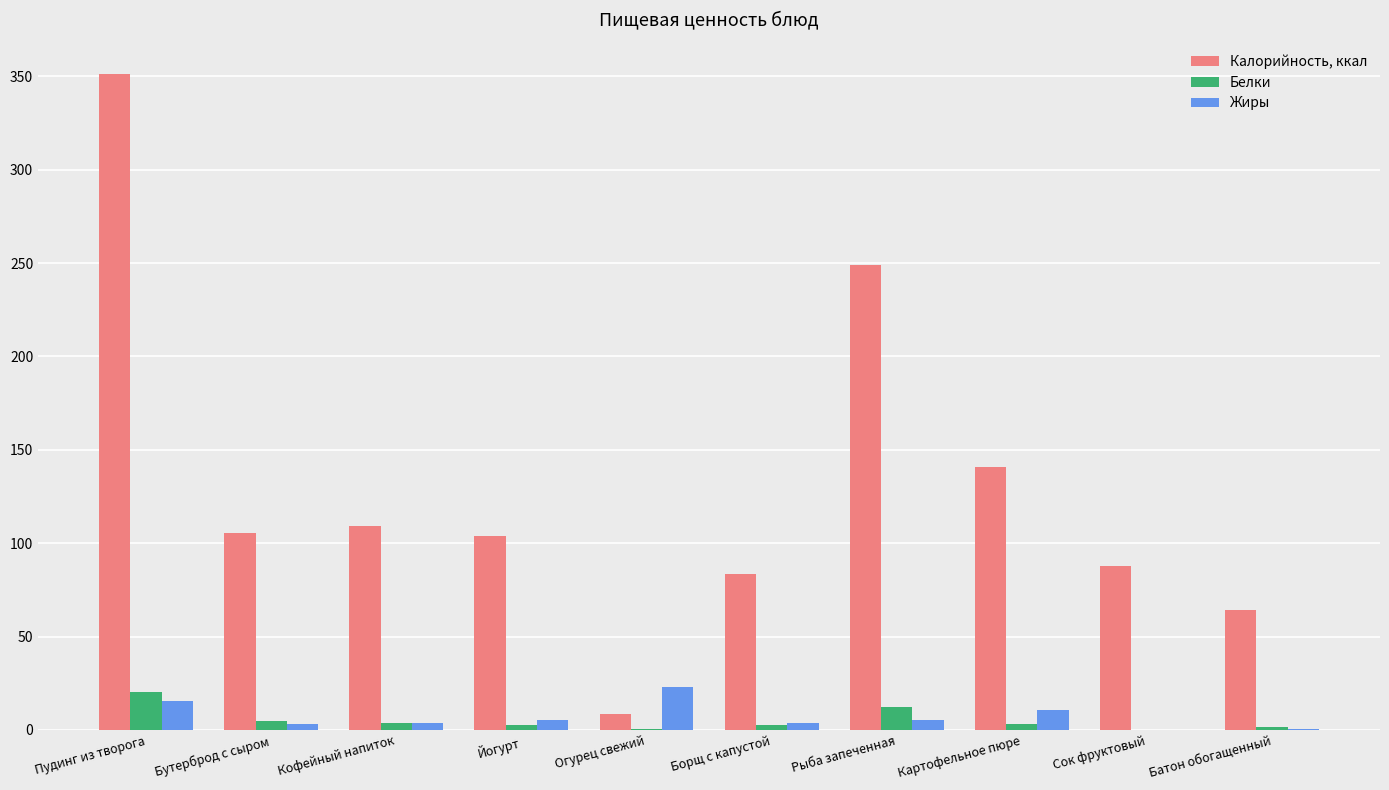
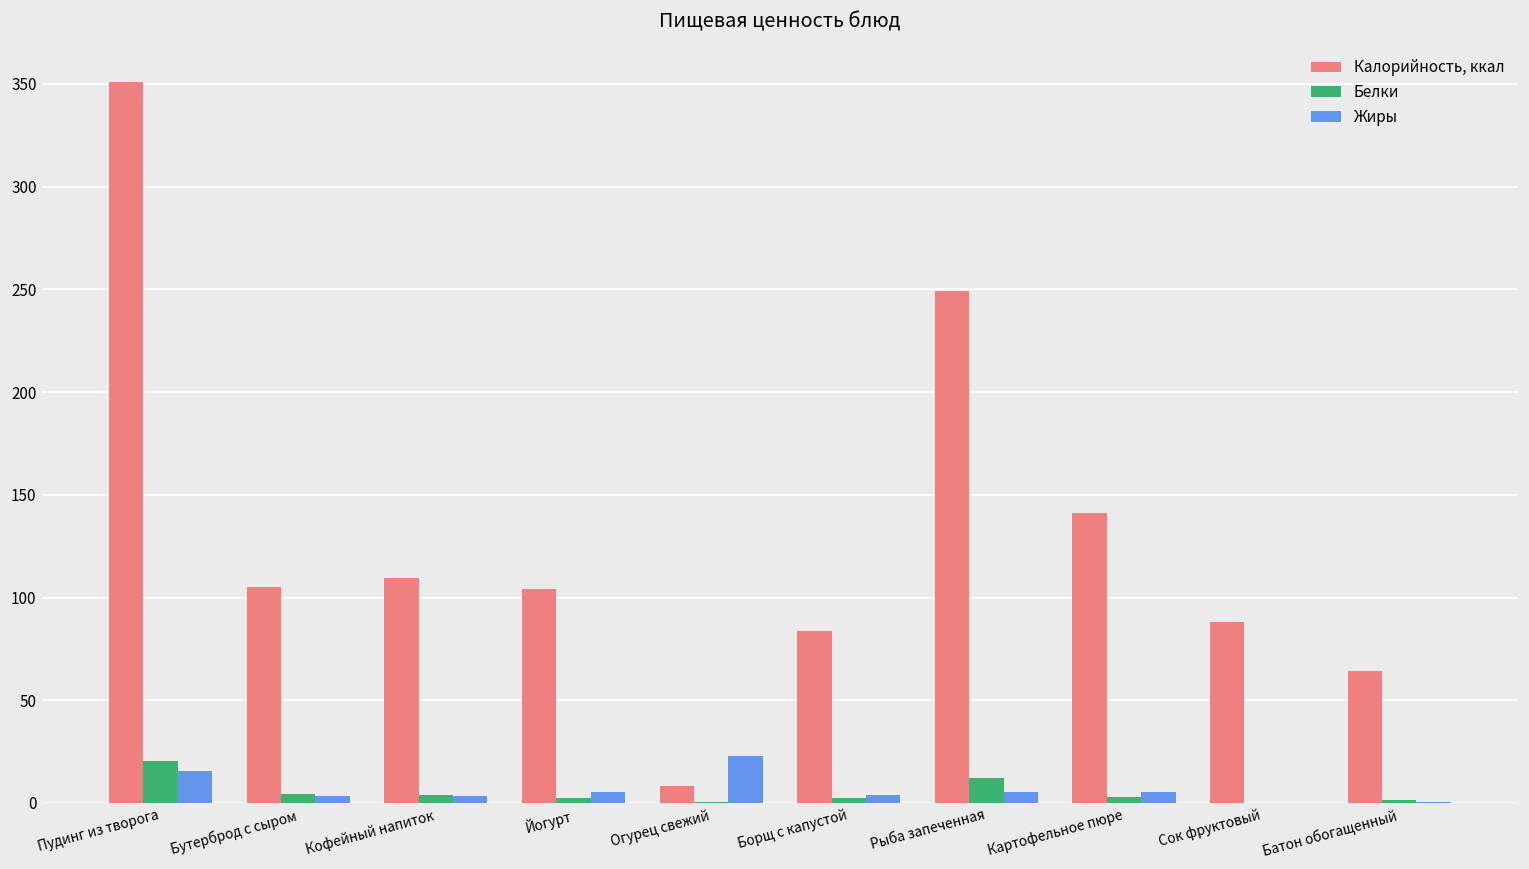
  {
    "Калорийность, ккал": {
      "Пудинг из творога": 351,
      "Бутерброд с сыром": 105,
      "Кофейный напиток": 109,
      "Йогурт": 104,
      "Огурец свежий": 8,
      "Борщ с капустой": 84,
      "Рыба запеченная": 249,
      "Картофельное пюре": 141,
      "Сок фруктовый": 88,
      "Батон обогащенный": 64
    },
    "Белки": {
      "Пудинг из творога": 20,
      "Бутерброд с сыром": 5,
      "Кофейный напиток": 4,
      "Йогурт": 3,
      "Борщ с капустой": 2,
      "Рыба запеченная": 12,
      "Картофельное пюре": 3,
      "Сок фруктовый": 0,
      "Батон обогащенный": 2
    },
    "Жиры": {
      "Пудинг из творога": 15,
      "Бутерброд с сыром": 3,
      "Кофейный напиток": 4,
      "Йогурт": 5,
      "Огурец свежий": 23,
      "Борщ с капустой": 4,
      "Рыба запеченная": 6,
-     "Картофельное пюре": 11,
+     "Картофельное пюре": 5,
      "Сок фруктовый": 0
    }
  }
